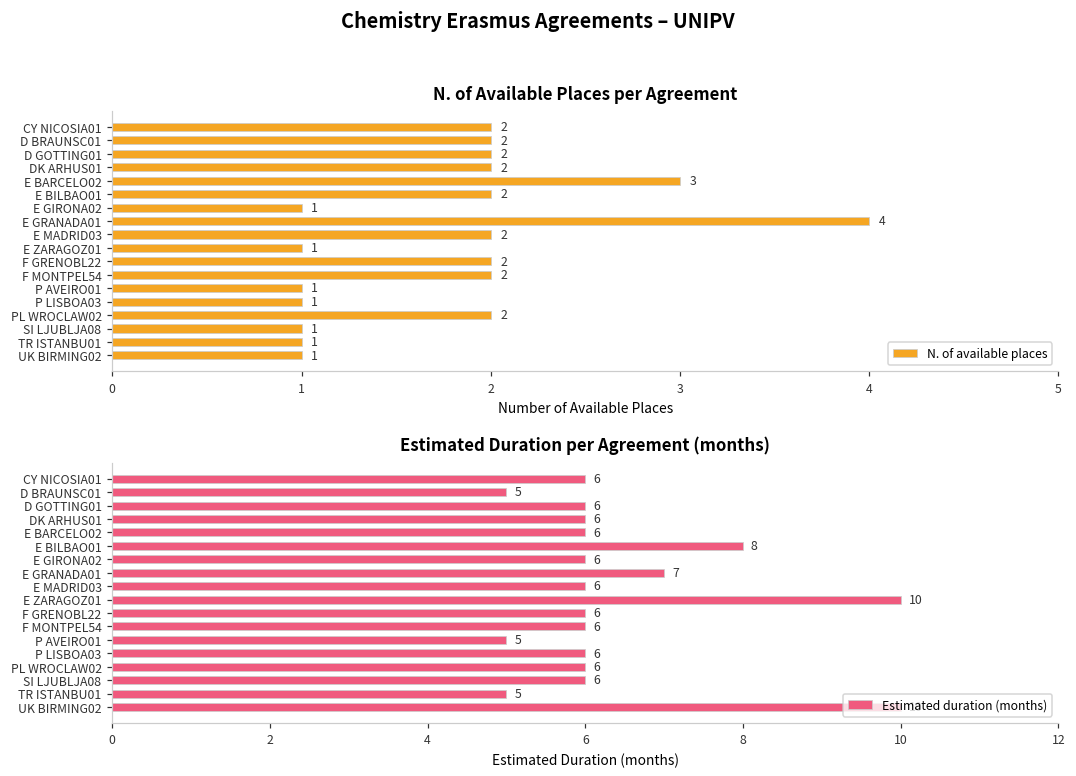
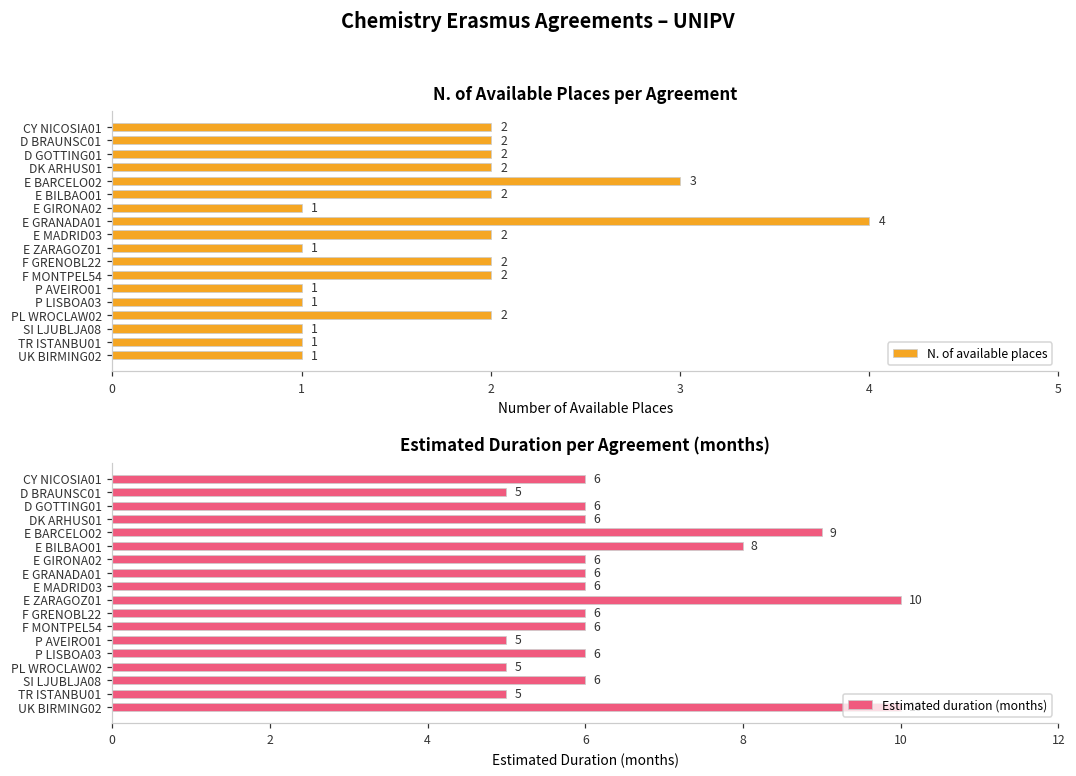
  {
    "N. of Available Places per Agreement": {
      "CY NICOSIA01": 2,
      "D BRAUNSC01": 2,
      "D GOTTING01": 2,
      "DK ARHUS01": 2,
      "E BARCELO02": 3,
      "E BILBAO01": 2,
      "E GIRONA02": 1,
      "E GRANADA01": 4,
      "E MADRID03": 2,
      "E ZARAGOZ01": 1,
      "F GRENOBL22": 2,
      "F MONTPEL54": 2,
      "P AVEIRO01": 1,
      "P LISBOA03": 1,
      "PL WROCLAW02": 2,
      "SI LJUBLJA08": 1,
      "TR ISTANBU01": 1,
      "UK BIRMING02": 1
    },
    "Estimated Duration per Agreement (months)": {
      "CY NICOSIA01": 6,
      "D BRAUNSC01": 5,
      "D GOTTING01": 6,
      "DK ARHUS01": 6,
-     "E BARCELO02": 6,
+     "E BARCELO02": 9,
      "E BILBAO01": 8,
      "E GIRONA02": 6,
-     "E GRANADA01": 7,
+     "E GRANADA01": 6,
      "E MADRID03": 6,
      "E ZARAGOZ01": 10,
      "F GRENOBL22": 6,
      "F MONTPEL54": 6,
      "P AVEIRO01": 5,
      "P LISBOA03": 6,
-     "PL WROCLAW02": 6,
+     "PL WROCLAW02": 5,
      "SI LJUBLJA08": 6,
      "TR ISTANBU01": 5
    }
  }
